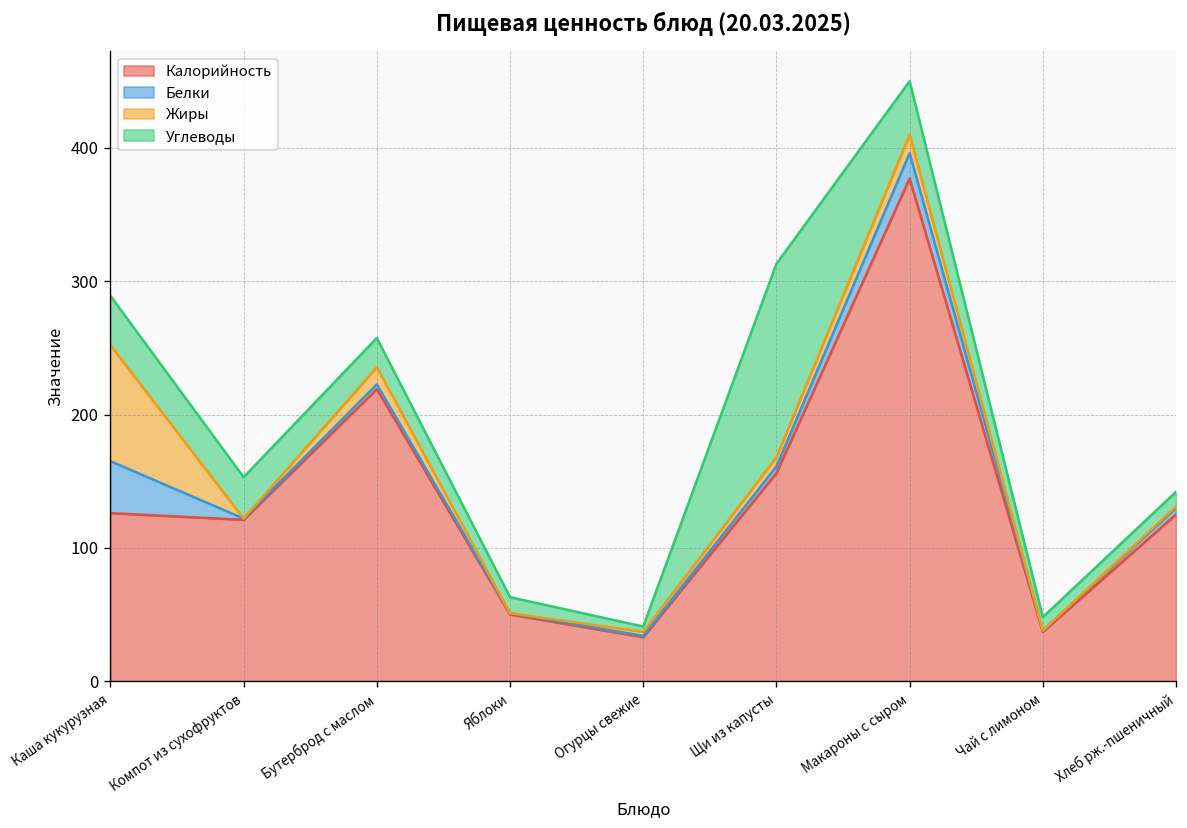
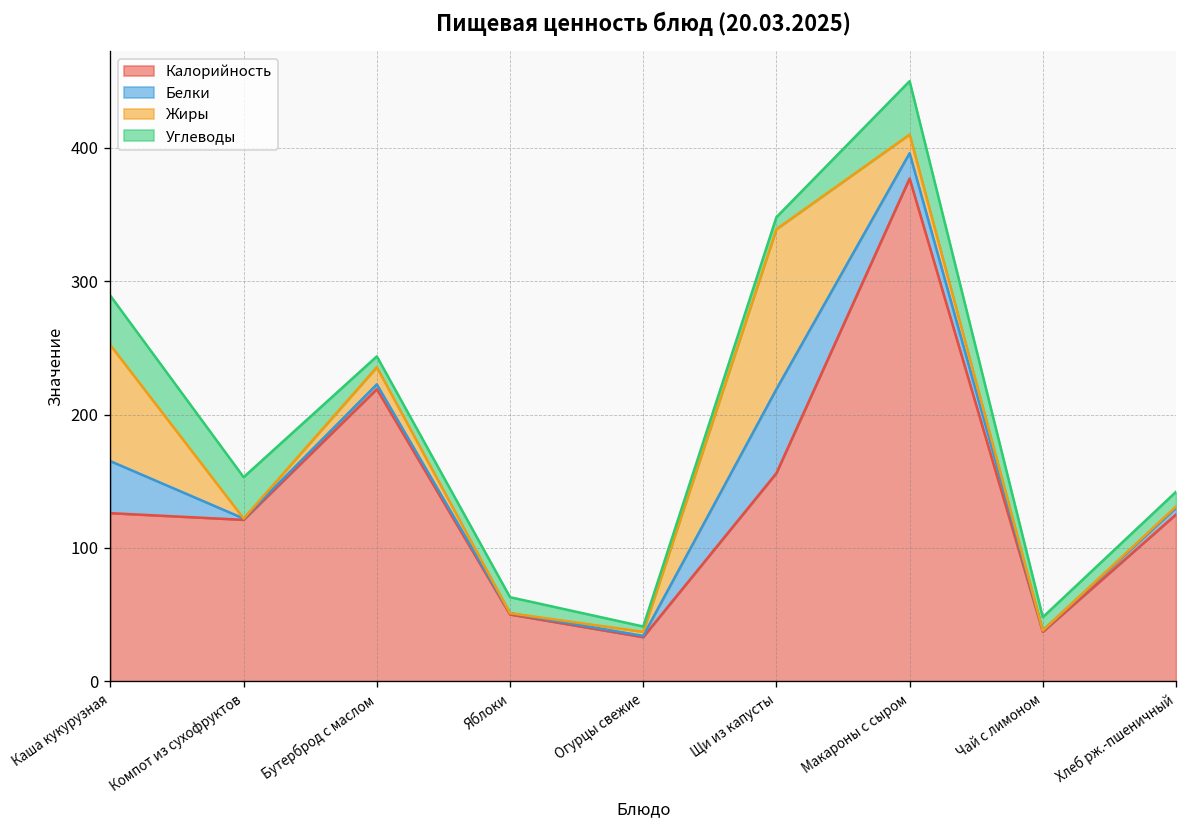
  {
    "Калорийность": {
      "Каша кукурузная": 126,
      "Бутерброд с маслом": 219,
      "Щи из капусты": 156,
      "Макароны с сыром": 377,
      "Хлеб рж.-пшеничный": 125
    },
    "Белки": {
      "Каша кукурузная": 39,
      "Бутерброд с маслом": 4,
-     "Щи из капусты": 5,
+     "Щи из капусты": 63,
      "Макароны с сыром": 19
    },
    "Жиры": {
      "Каша кукурузная": 87,
      "Бутерброд с маслом": 13,
      "Огурцы свежие": 3,
-     "Щи из капусты": 7,
+     "Щи из капусты": 120,
      "Макароны с сыром": 14
    },
    "Углеводы": {
      "Каша кукурузная": 37,
      "Компот из сухофруктов": 31,
-     "Бутерброд с маслом": 22,
+     "Бутерброд с маслом": 8,
      "Яблоки": 12,
      "Огурцы свежие": 4,
-     "Щи из капусты": 145,
+     "Щи из капусты": 9,
      "Макароны с сыром": 40,
      "Чай с лимоном": 10,
      "Хлеб рж.-пшеничный": 11
    }
  }
